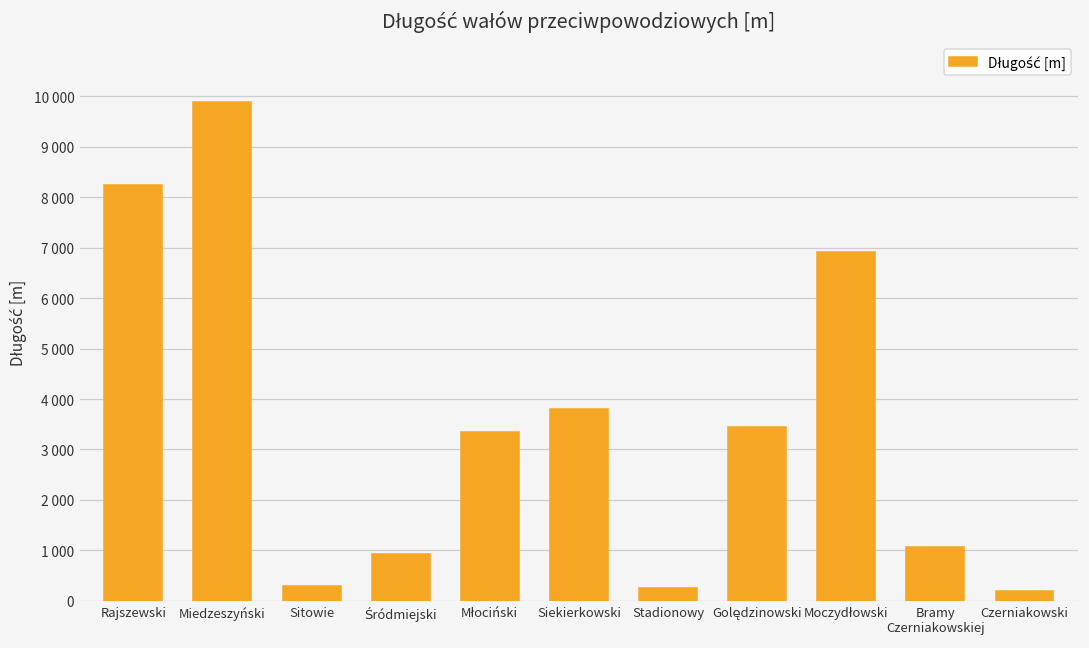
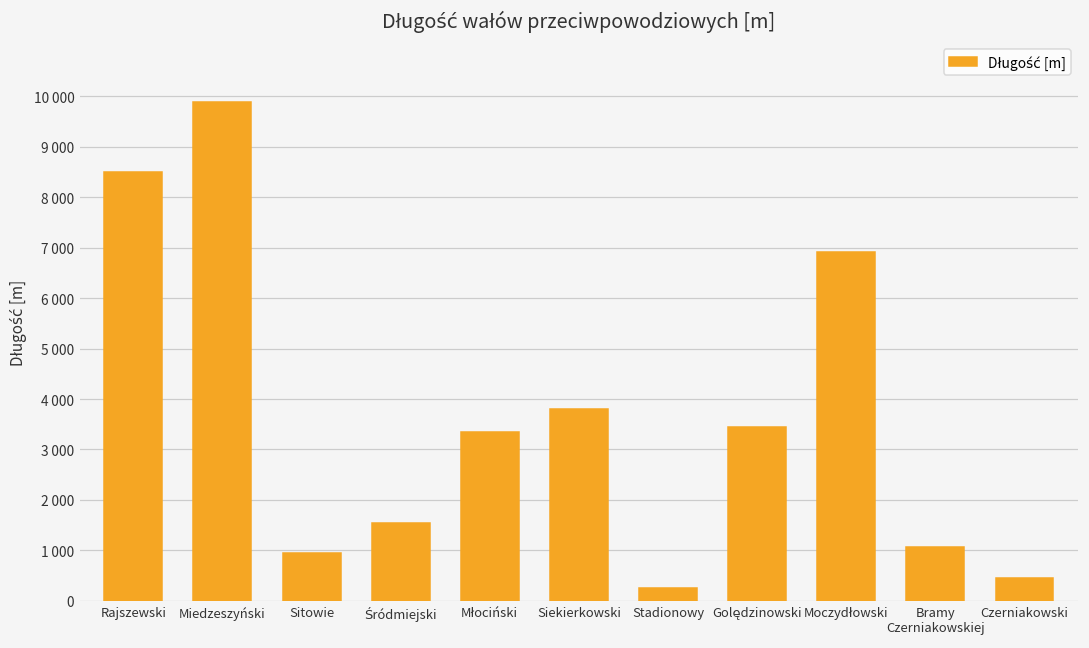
  {
-   "Rajszewski": 8300,
+   "Rajszewski": 8500,
    "Miedzeszyński": 9900,
-   "Sitowie": 300,
-   "Śródmiejski": 900,
+   "Sitowie": 900,
+   "Śródmiejski": 1500,
    "Młociński": 3400,
    "Siekierkowski": 3800,
    "Stadionowy": 300,
    "Golędzinowski": 3400,
    "Moczydłowski": 6900,
    "Bramy Czerniakowskiej": 1100,
-   "Czerniakowski": 200
+   "Czerniakowski": 400
  }
